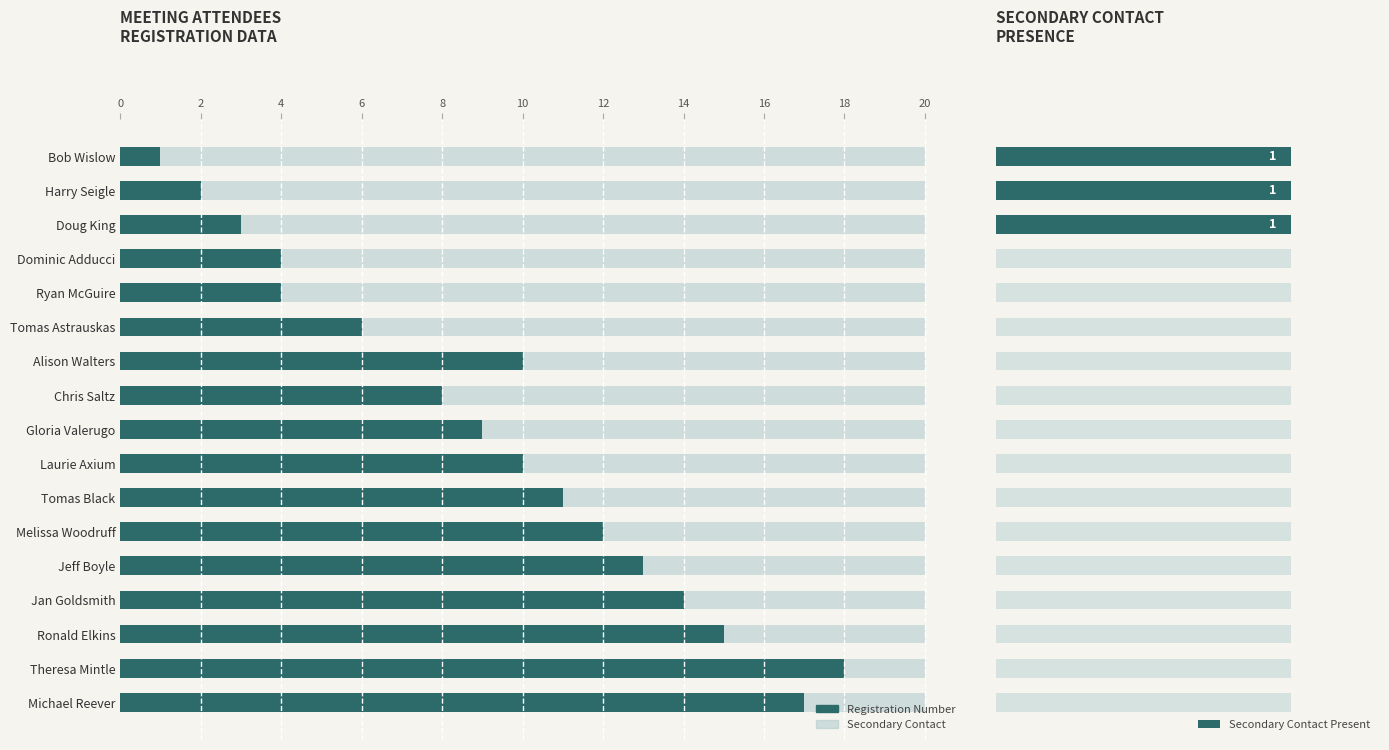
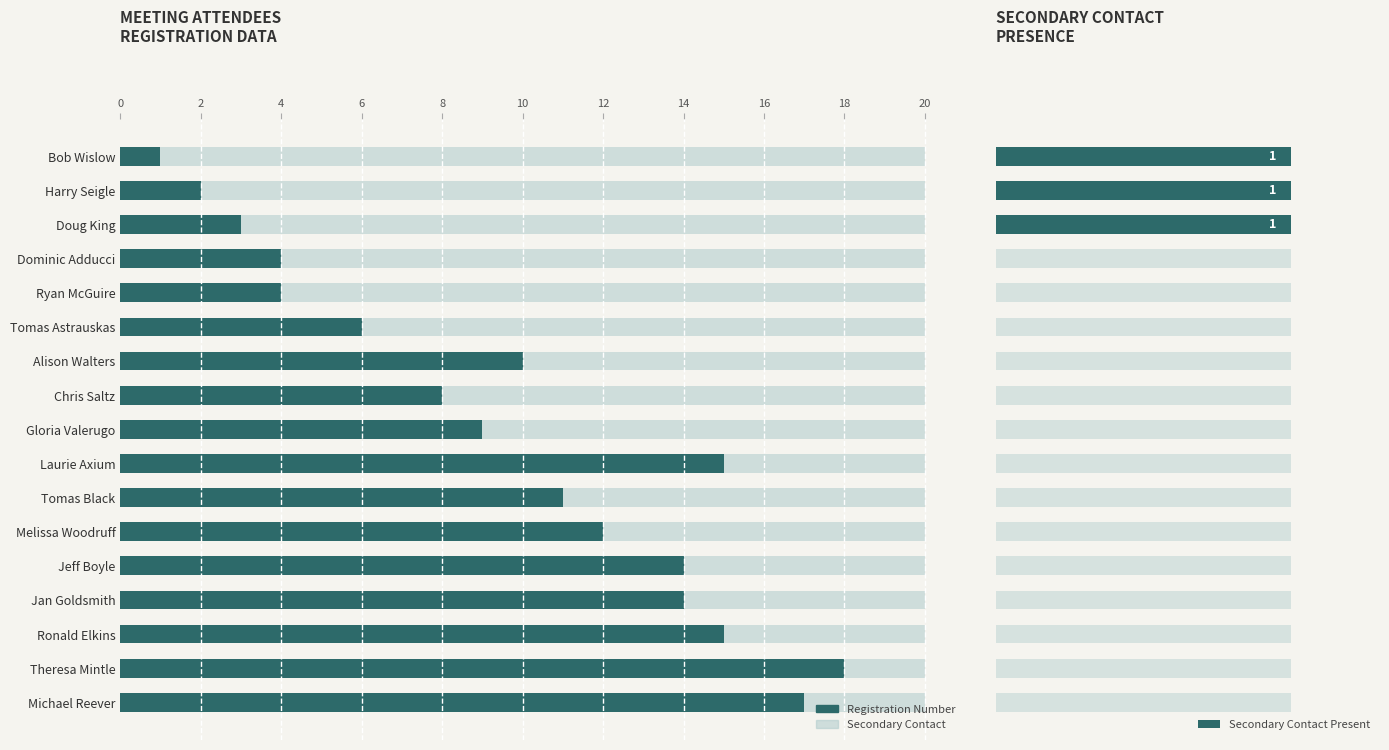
  {
    "MEETING ATTENDEES REGISTRATION DATA": {
      "Registration Number": {
-       "Laurie Axium": 10,
-       "Jeff Boyle": 13
+       "Laurie Axium": 15,
+       "Jeff Boyle": 14
      }
    }
  }
